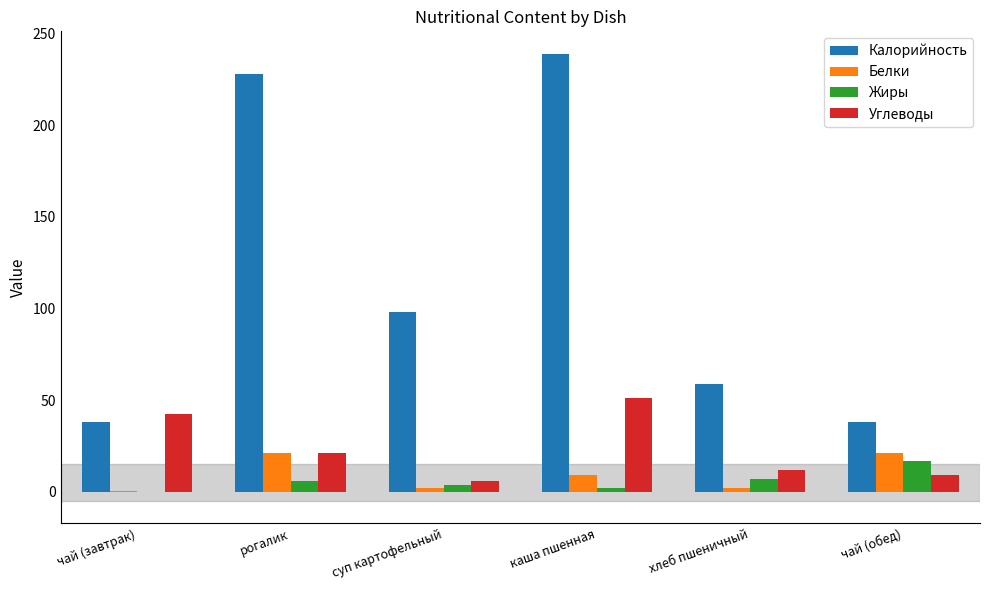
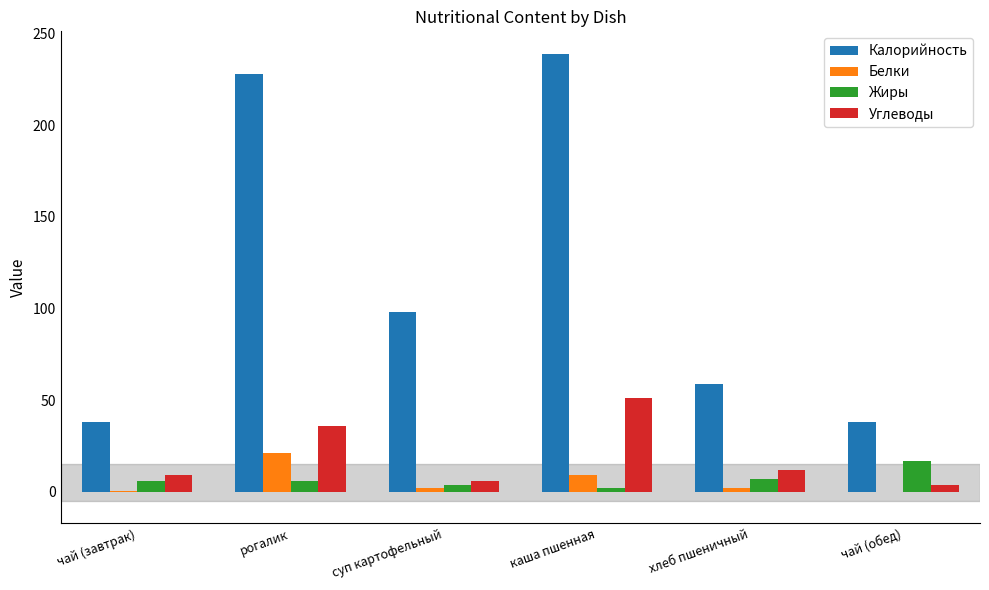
  {
    "Калорийность": {
      "чай (завтрак)": 38,
      "рогалик": 228,
      "суп картофельный": 98,
      "каша пшенная": 239,
      "хлеб пшеничный": 59,
      "чай (обед)": 38
    },
    "Белки": {
      "рогалик": 21,
      "суп картофельный": 2,
      "каша пшенная": 9,
      "хлеб пшеничный": 2,
-     "чай (обед)": 21
+     "чай (обед)": 0
    },
    "Жиры": {
-     "чай (завтрак)": 0,
+     "чай (завтрак)": 6,
      "рогалик": 6,
      "суп картофельный": 4,
      "каша пшенная": 2,
      "хлеб пшеничный": 7,
      "чай (обед)": 17
    },
    "Углеводы": {
-     "чай (завтрак)": 42,
-     "рогалик": 21,
+     "чай (завтрак)": 9,
+     "рогалик": 36,
      "суп картофельный": 6,
      "каша пшенная": 51,
      "хлеб пшеничный": 12,
-     "чай (обед)": 9
+     "чай (обед)": 4
    }
  }
